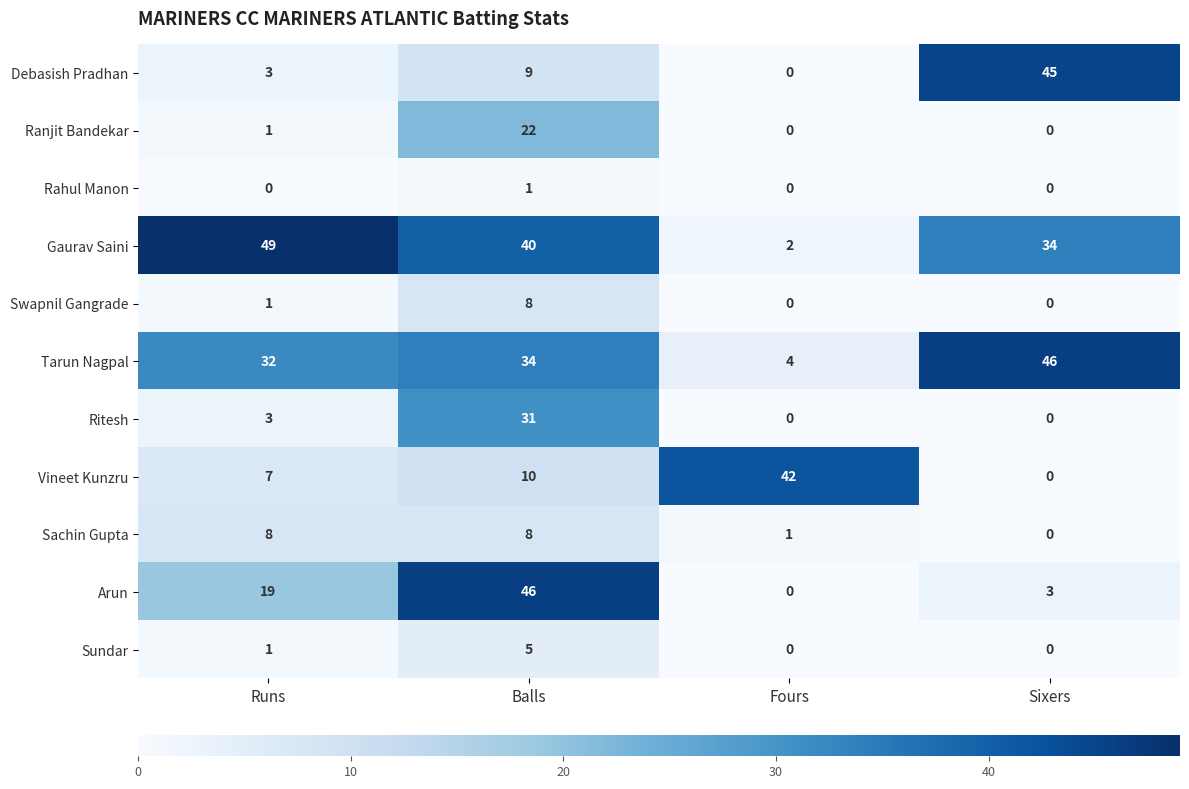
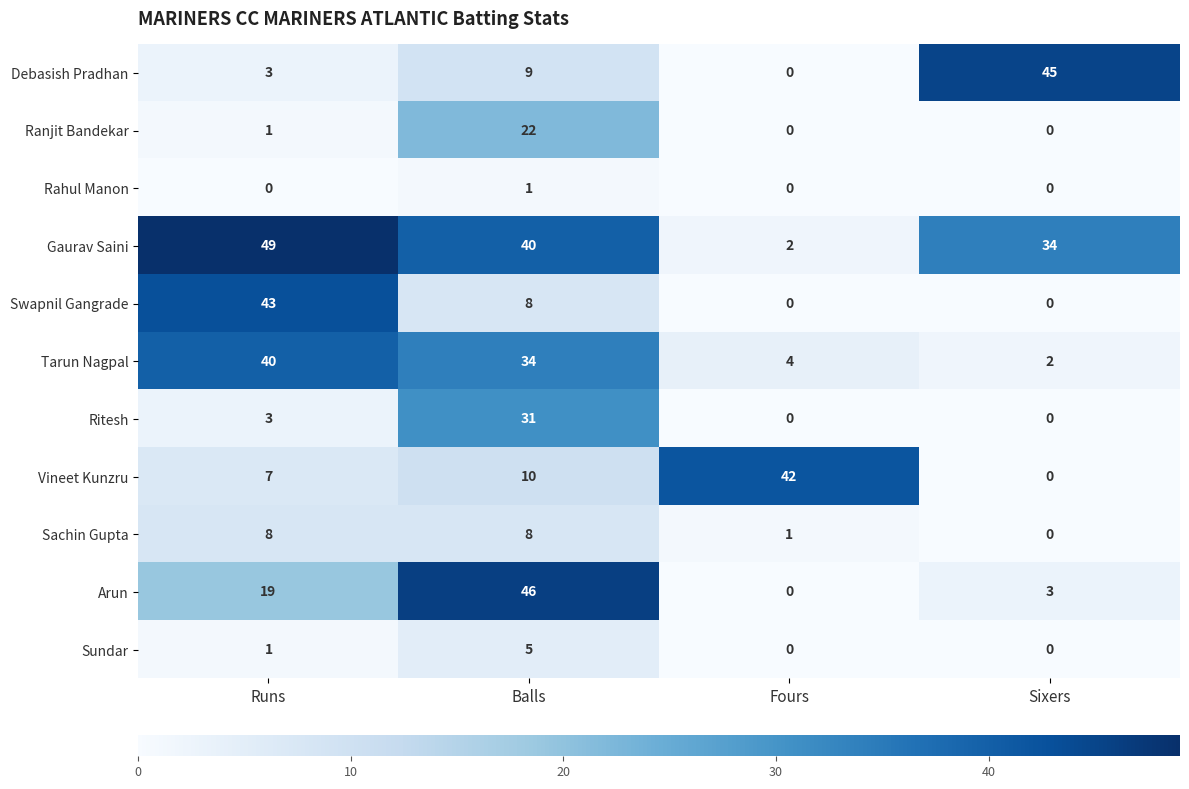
  {
    "Debasish Pradhan": {
      "Runs": 3,
      "Balls": 9,
      "Fours": 0,
      "Sixers": 45
    },
    "Ranjit Bandekar": {
      "Runs": 1,
      "Balls": 22,
      "Fours": 0,
      "Sixers": 0
    },
    "Rahul Manon": {
      "Runs": 0,
      "Balls": 1,
      "Fours": 0,
      "Sixers": 0
    },
    "Gaurav Saini": {
      "Runs": 49,
      "Balls": 40,
      "Fours": 2,
      "Sixers": 34
    },
    "Swapnil Gangrade": {
-     "Runs": 1,
+     "Runs": 43,
      "Balls": 8,
      "Fours": 0,
      "Sixers": 0
    },
    "Tarun Nagpal": {
-     "Runs": 32,
+     "Runs": 40,
      "Balls": 34,
      "Fours": 4,
-     "Sixers": 46
+     "Sixers": 2
    },
    "Ritesh": {
      "Runs": 3,
      "Balls": 31,
      "Fours": 0,
      "Sixers": 0
    },
    "Vineet Kunzru": {
      "Runs": 7,
      "Balls": 10,
      "Fours": 42,
      "Sixers": 0
    },
    "Sachin Gupta": {
      "Runs": 8,
      "Balls": 8,
      "Fours": 1,
      "Sixers": 0
    },
    "Arun": {
      "Runs": 19,
      "Balls": 46,
      "Fours": 0,
      "Sixers": 3
    },
    "Sundar": {
      "Runs": 1,
      "Balls": 5,
      "Fours": 0,
      "Sixers": 0
    }
  }
